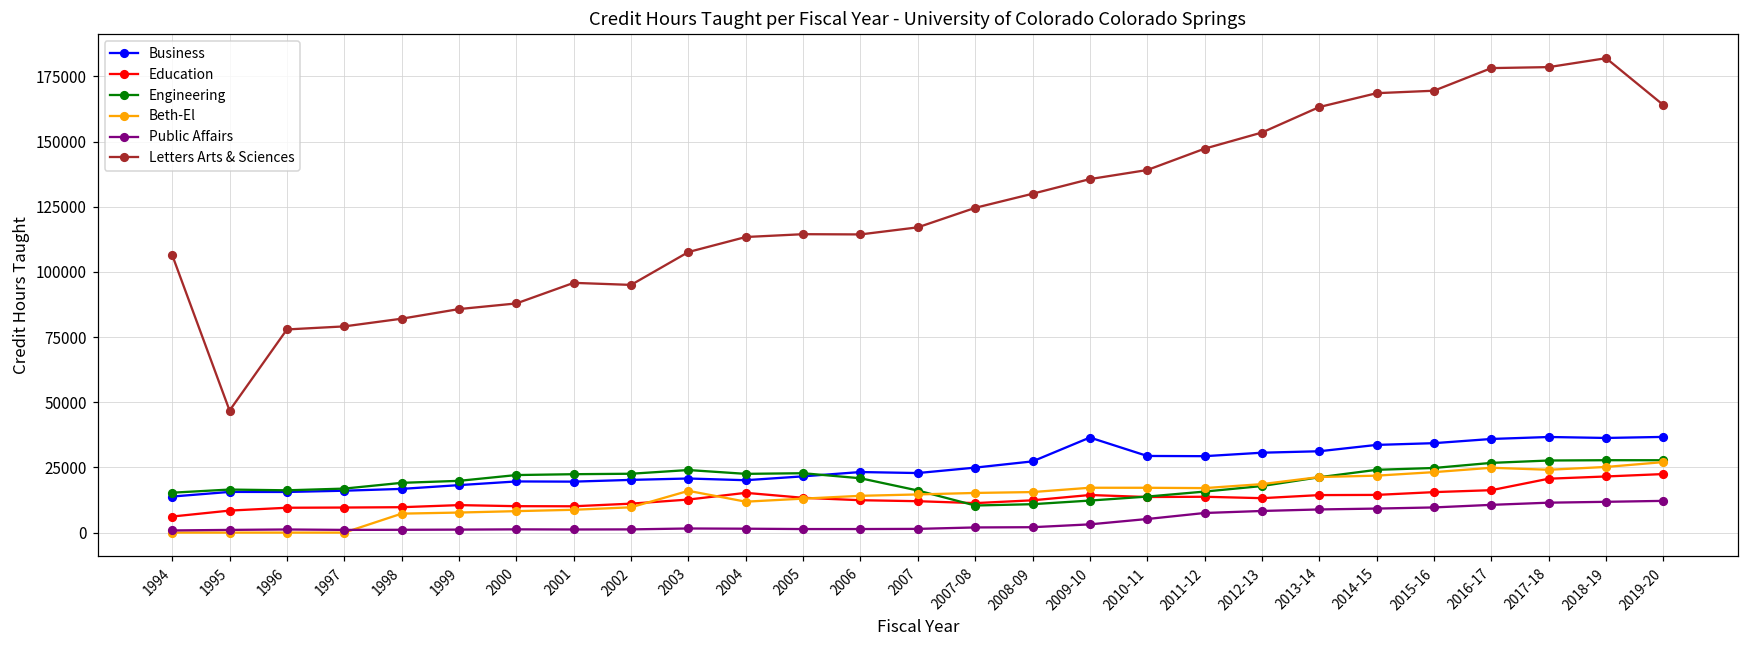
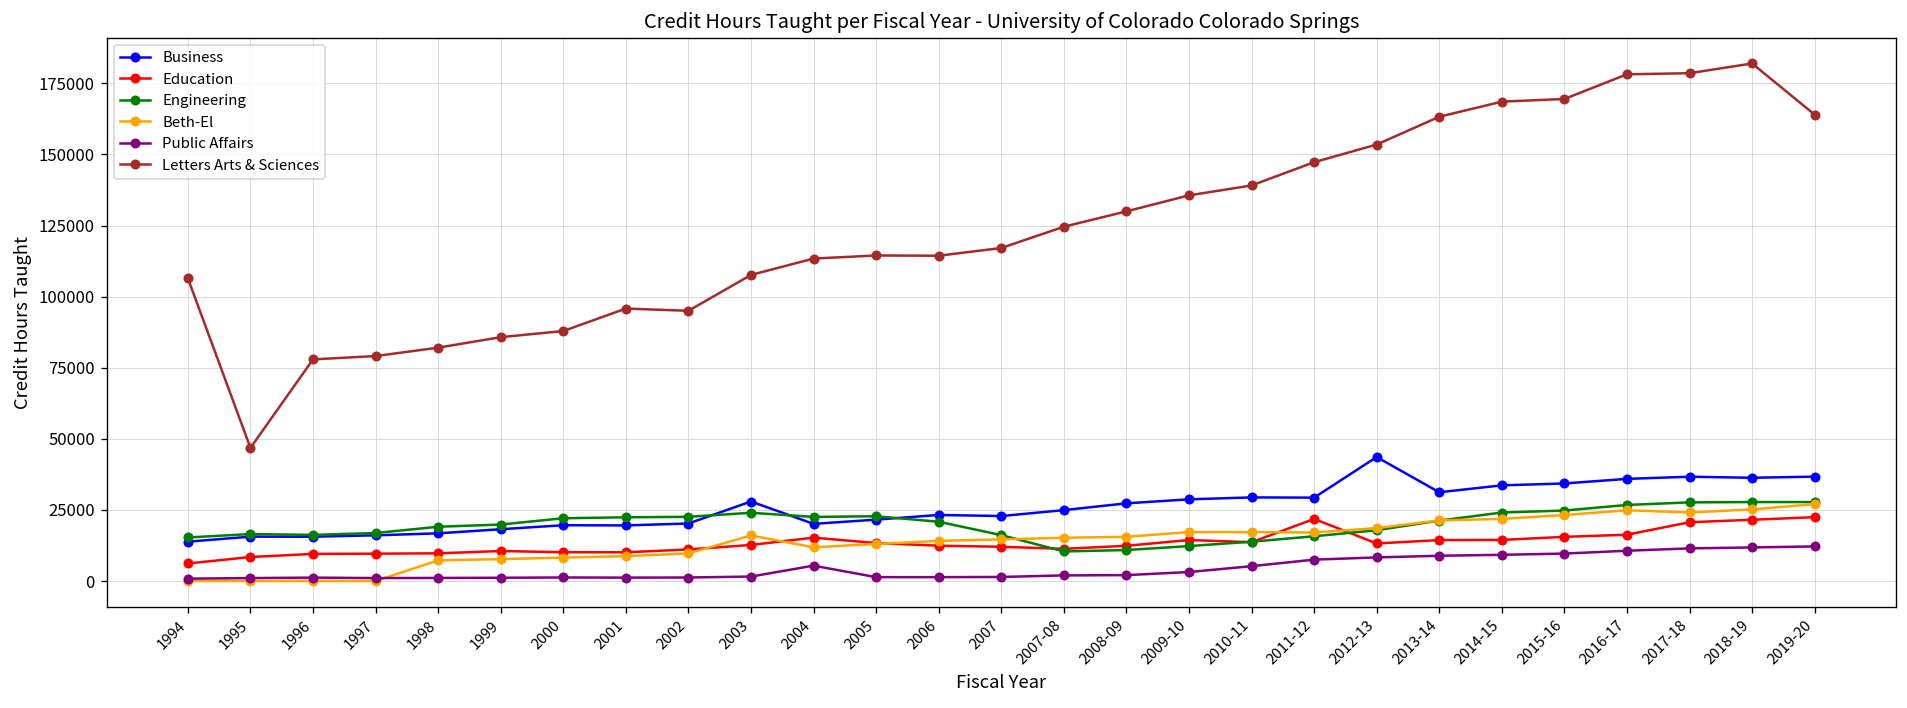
  {
    "Business": {
      "1994": 14000,
      "1998": 17000,
      "1999": 18000,
      "2000": 20000,
      "2001": 20000,
      "2002": 20000,
-     "2003": 21000,
+     "2003": 28000,
      "2004": 20000,
      "2005": 22000,
      "2006": 23000,
      "2007": 23000,
      "2007-08": 25000,
      "2008-09": 27000,
-     "2009-10": 36000,
+     "2009-10": 29000,
      "2010-11": 29000,
      "2011-12": 29000,
-     "2012-13": 31000,
+     "2012-13": 44000,
      "2013-14": 31000,
      "2014-15": 34000,
      "2015-16": 34000,
      "2016-17": 36000,
      "2017-18": 37000,
      "2018-19": 36000,
      "2019-20": 37000
    },
    "Education": {
      "1994": 6000,
      "1995": 8000,
      "1996": 10000,
      "1997": 10000,
      "1998": 10000,
      "1999": 11000,
      "2000": 10000,
      "2001": 10000,
      "2002": 11000,
      "2003": 13000,
      "2004": 15000,
      "2006": 12000,
      "2007": 12000,
      "2008-09": 12000,
      "2009-10": 14000,
-     "2011-12": 14000,
+     "2011-12": 22000,
      "2012-13": 13000,
      "2013-14": 14000,
      "2014-15": 14000,
      "2015-16": 16000,
      "2016-17": 16000,
      "2017-18": 21000,
      "2018-19": 22000,
      "2019-20": 22000
    },
    "Engineering": {
      "1994": 15000,
      "1998": 19000,
      "1999": 20000,
      "2000": 22000,
      "2001": 22000,
      "2002": 23000,
      "2003": 24000,
      "2004": 23000,
      "2005": 23000,
      "2006": 21000,
      "2007": 16000,
      "2008-09": 11000,
      "2009-10": 12000,
      "2011-12": 16000,
      "2014-15": 24000,
      "2015-16": 25000,
      "2016-17": 27000,
      "2017-18": 28000,
      "2018-19": 28000
    },
    "Beth-El": {
      "1996": 0,
      "1998": 7000,
      "1999": 8000,
      "2000": 8000,
      "2001": 9000,
      "2002": 10000,
      "2003": 16000,
      "2004": 12000,
      "2006": 14000,
      "2007": 15000,
      "2007-08": 15000,
      "2008-09": 16000,
      "2009-10": 17000,
      "2010-11": 17000,
      "2011-12": 17000,
      "2014-15": 22000,
      "2015-16": 23000,
      "2016-17": 25000,
      "2017-18": 24000,
      "2018-19": 25000
    },
    "Public Affairs": {
      "1996": 1000,
      "1998": 1000,
      "1999": 1000,
      "2000": 1000,
      "2001": 1000,
      "2002": 1000,
      "2003": 2000,
-     "2004": 1000,
+     "2004": 5000,
      "2005": 1000,
      "2006": 1000,
      "2007": 1000,
      "2007-08": 2000,
      "2008-09": 2000,
      "2009-10": 3000,
      "2010-11": 5000,
      "2011-12": 8000,
      "2012-13": 8000,
      "2013-14": 9000,
      "2014-15": 9000,
      "2015-16": 10000,
      "2016-17": 11000,
      "2017-18": 11000,
      "2018-19": 12000,
      "2019-20": 12000
    },
    "Letters Arts & Sciences": {
      "1994": 106000,
      "1995": 47000,
      "1996": 78000,
      "1997": 79000,
      "1998": 82000,
      "1999": 86000,
      "2000": 88000,
      "2001": 96000,
      "2002": 95000,
      "2003": 108000,
      "2004": 113000,
      "2005": 114000,
      "2006": 114000,
      "2007": 117000,
      "2007-08": 125000,
      "2008-09": 130000,
      "2009-10": 136000,
      "2010-11": 139000,
      "2011-12": 147000,
      "2012-13": 153000,
      "2013-14": 163000,
      "2014-15": 169000,
      "2015-16": 170000,
      "2016-17": 178000,
      "2017-18": 179000,
      "2018-19": 182000,
      "2019-20": 164000
    }
  }
